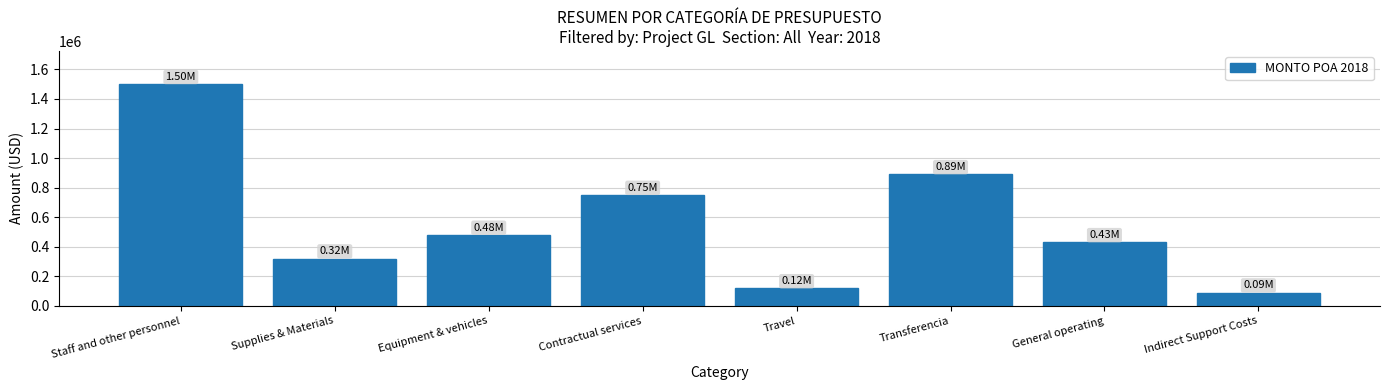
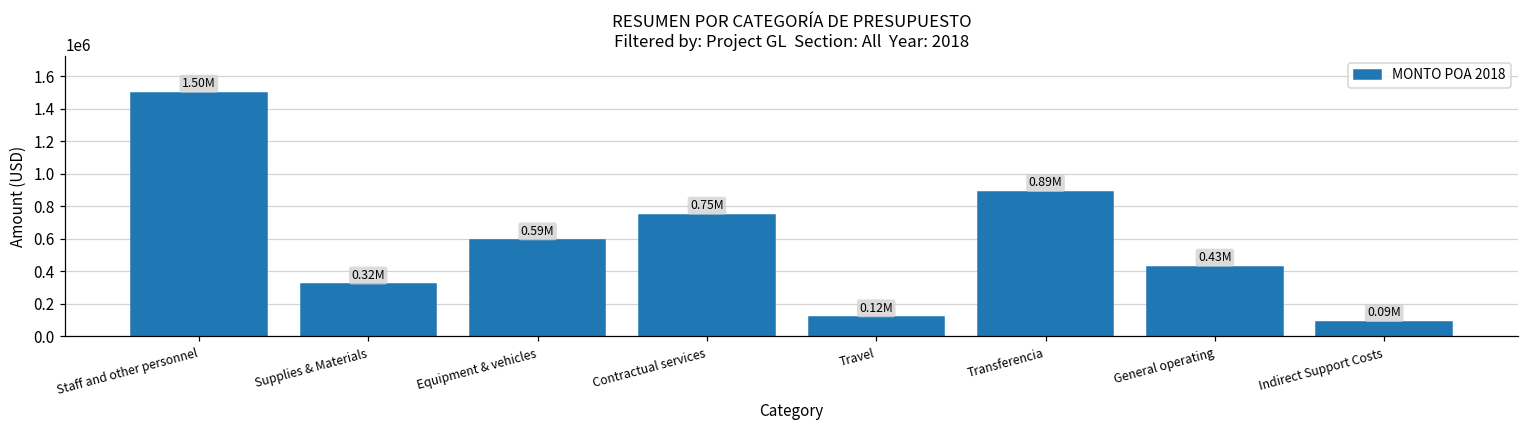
  {
-   "Equipment & vehicles": "0.48M"
+   "Equipment & vehicles": "0.59M"
  }
